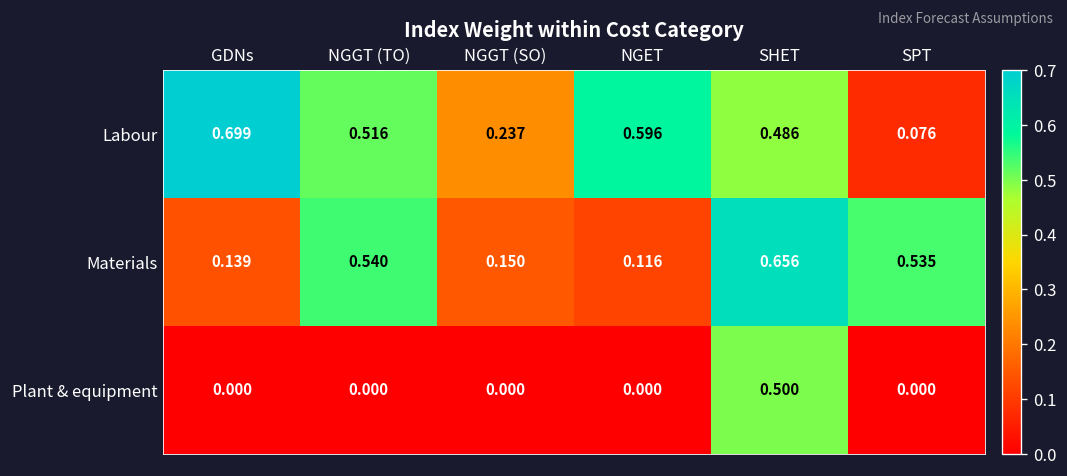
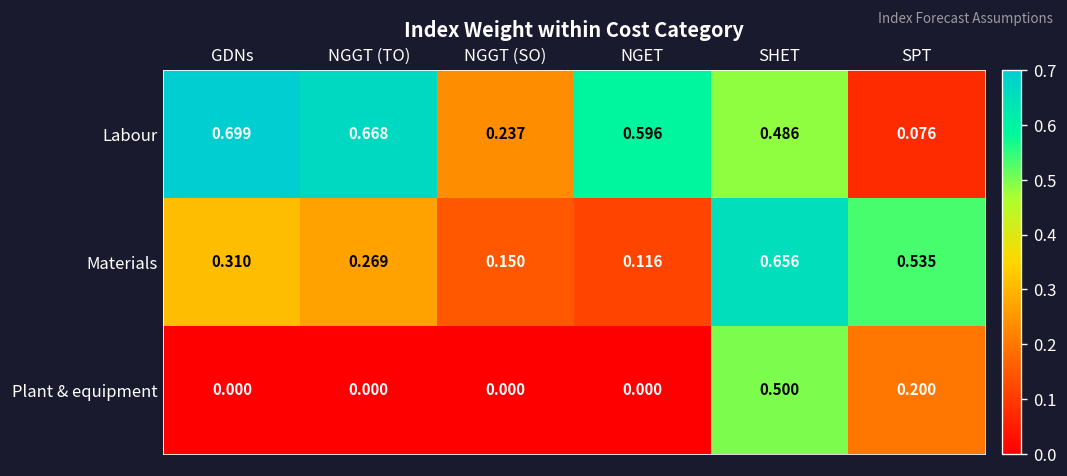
  {
    "Labour": {
      "GDNs": 0.699,
-     "NGGT (TO)": 0.516,
+     "NGGT (TO)": 0.668,
      "NGGT (SO)": 0.237,
      "NGET": 0.596,
      "SHET": 0.486,
      "SPT": 0.076
    },
    "Materials": {
-     "GDNs": 0.139,
-     "NGGT (TO)": 0.540,
+     "GDNs": 0.310,
+     "NGGT (TO)": 0.269,
      "NGGT (SO)": 0.150,
      "NGET": 0.116,
      "SHET": 0.656,
      "SPT": 0.535
    },
    "Plant & equipment": {
      "GDNs": 0.000,
      "NGGT (TO)": 0.000,
      "NGGT (SO)": 0.000,
      "NGET": 0.000,
      "SHET": 0.500,
-     "SPT": 0.000
+     "SPT": 0.200
    }
  }
